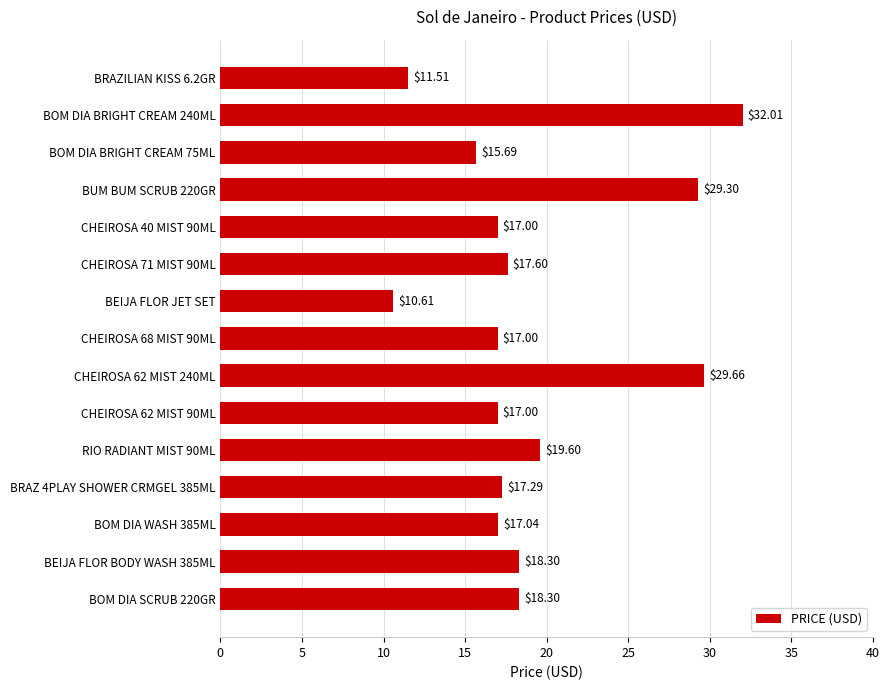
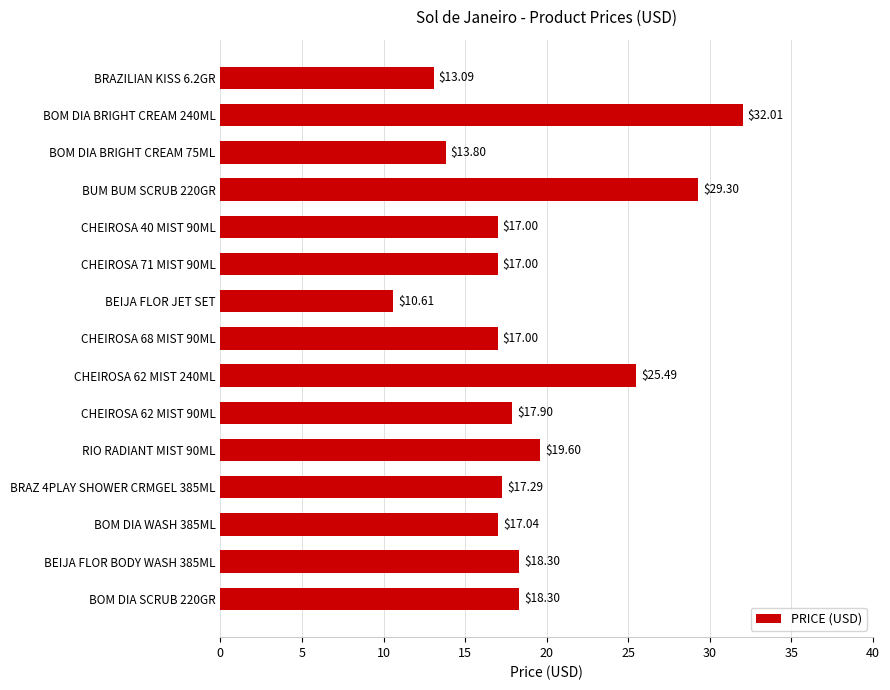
  {
-   "BRAZILIAN KISS 6.2GR": "$11.51",
+   "BRAZILIAN KISS 6.2GR": "$13.09",
    "BOM DIA BRIGHT CREAM 240ML": "$32.01",
-   "BOM DIA BRIGHT CREAM 75ML": "$15.69",
+   "BOM DIA BRIGHT CREAM 75ML": "$13.80",
    "BUM BUM SCRUB 220GR": "$29.30",
    "CHEIROSA 40 MIST 90ML": "$17.00",
-   "CHEIROSA 71 MIST 90ML": "$17.60",
+   "CHEIROSA 71 MIST 90ML": "$17.00",
    "BEIJA FLOR JET SET": "$10.61",
    "CHEIROSA 68 MIST 90ML": "$17.00",
-   "CHEIROSA 62 MIST 240ML": "$29.66",
-   "CHEIROSA 62 MIST 90ML": "$17.00",
+   "CHEIROSA 62 MIST 240ML": "$25.49",
+   "CHEIROSA 62 MIST 90ML": "$17.90",
    "RIO RADIANT MIST 90ML": "$19.60",
    "BRAZ 4PLAY SHOWER CRMGEL 385ML": "$17.29",
    "BOM DIA WASH 385ML": "$17.04",
    "BEIJA FLOR BODY WASH 385ML": "$18.30",
    "BOM DIA SCRUB 220GR": "$18.30"
  }
